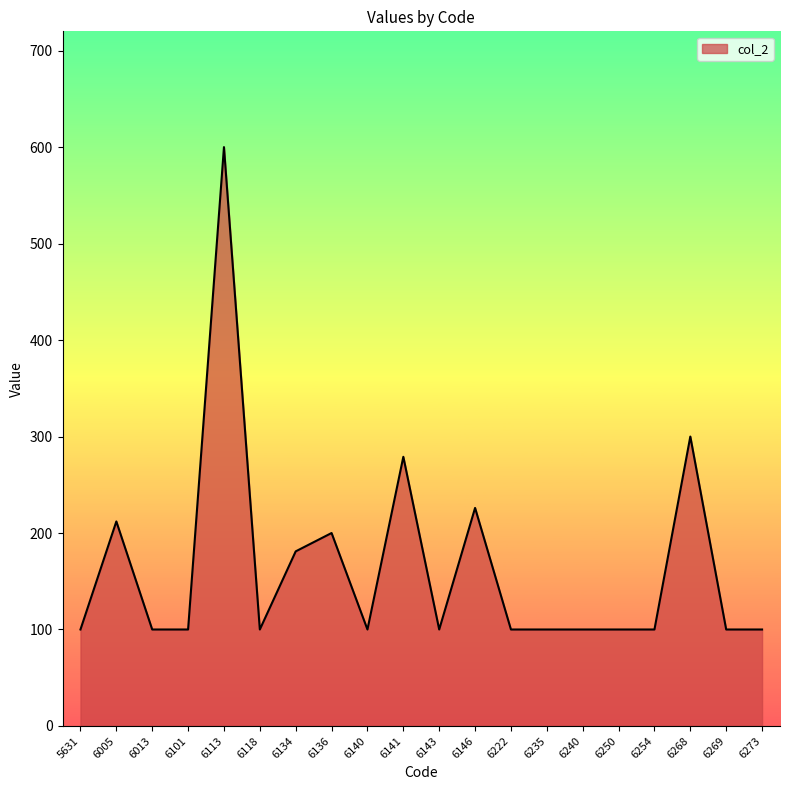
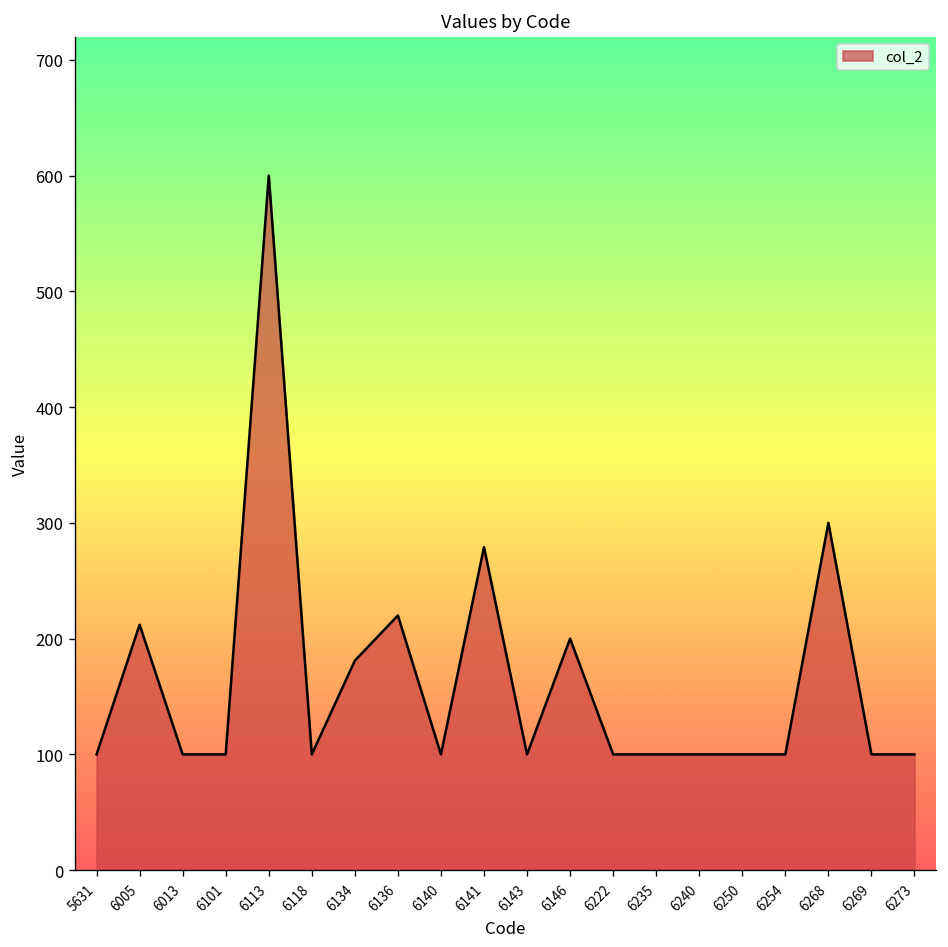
  {
    "5631": 100,
    "6005": 210,
    "6013": 100,
    "6101": 100,
    "6113": 600,
    "6118": 100,
    "6134": 180,
-   "6136": 200,
+   "6136": 220,
    "6140": 100,
    "6141": 280,
    "6143": 100,
-   "6146": 230,
+   "6146": 200,
    "6222": 100,
    "6235": 100,
    "6240": 100,
    "6250": 100,
    "6254": 100,
    "6268": 300,
    "6269": 100,
    "6273": 100
  }
